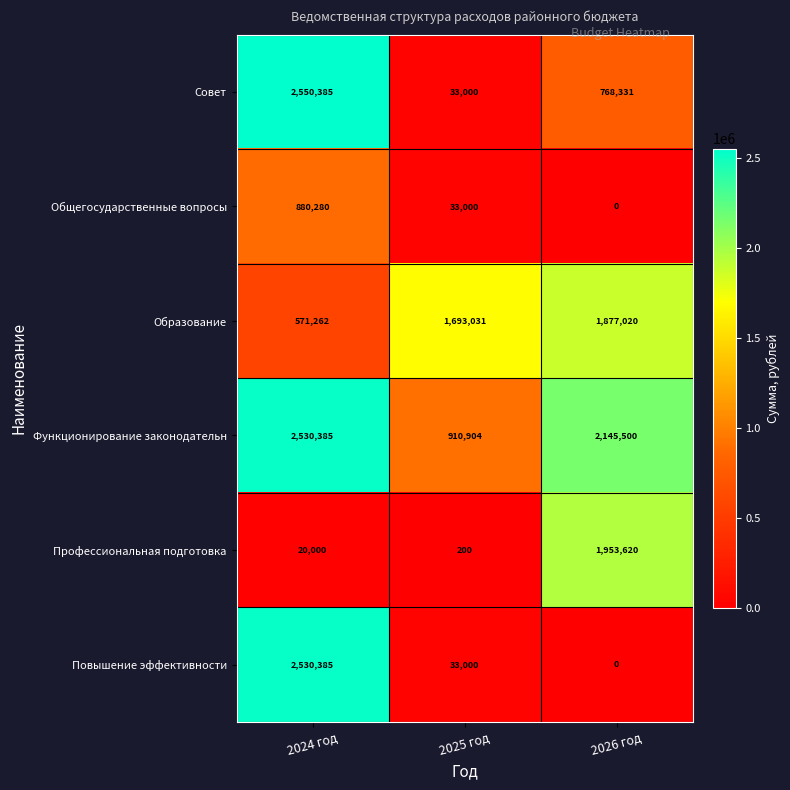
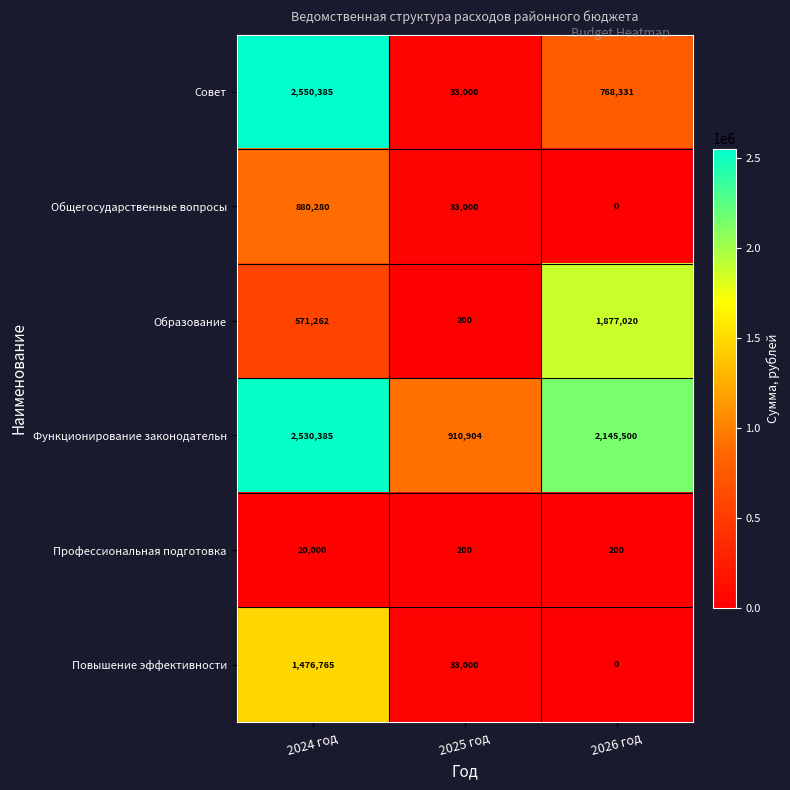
  {
    "Совет": {
      "2024 год": "2,550,385",
      "2025 год": "33,000",
      "2026 год": "768,331"
    },
    "Общегосударственные вопросы": {
      "2024 год": "880,280",
      "2025 год": "33,000",
      "2026 год": "0"
    },
    "Образование": {
      "2024 год": "571,262",
-     "2025 год": "1,693,031",
+     "2025 год": "200",
      "2026 год": "1,877,020"
    },
    "Функционирование законодательн": {
      "2024 год": "2,530,385",
      "2025 год": "910,904",
      "2026 год": "2,145,500"
    },
    "Профессиональная подготовка": {
      "2024 год": "20,000",
      "2025 год": "200",
-     "2026 год": "1,953,620"
+     "2026 год": "200"
    },
    "Повышение эффективности": {
-     "2024 год": "2,530,385",
+     "2024 год": "1,476,765",
      "2025 год": "33,000",
      "2026 год": "0"
    }
  }
